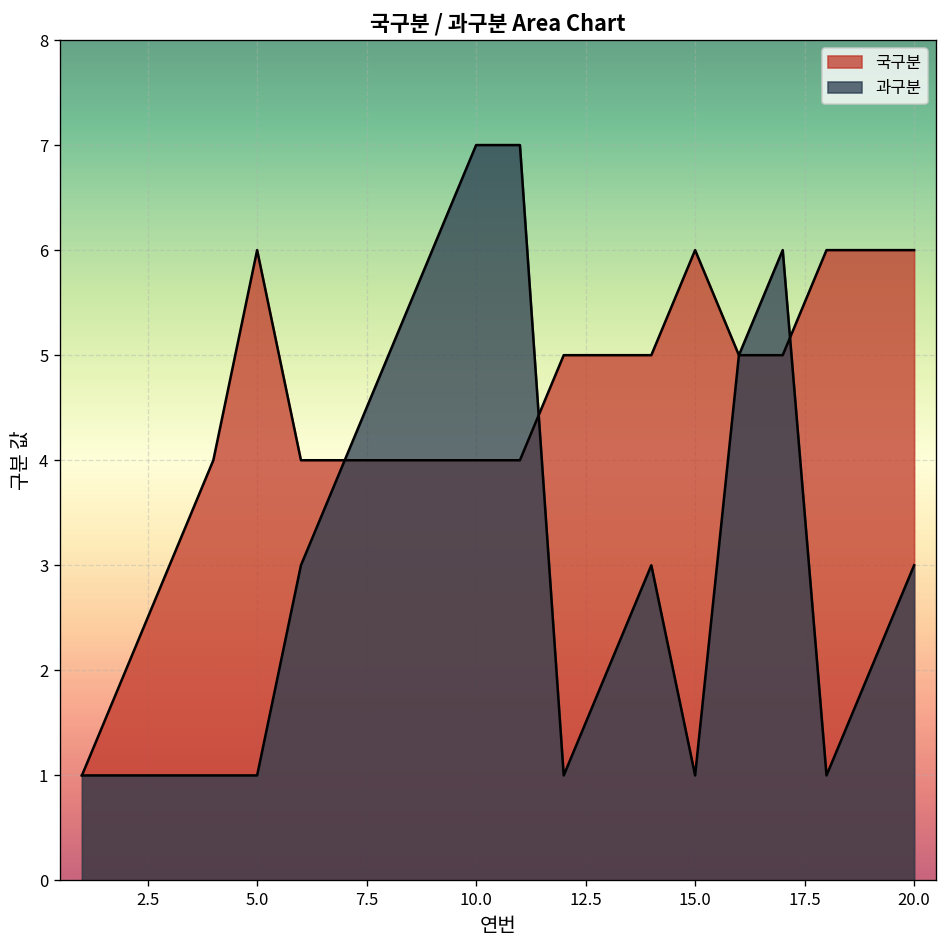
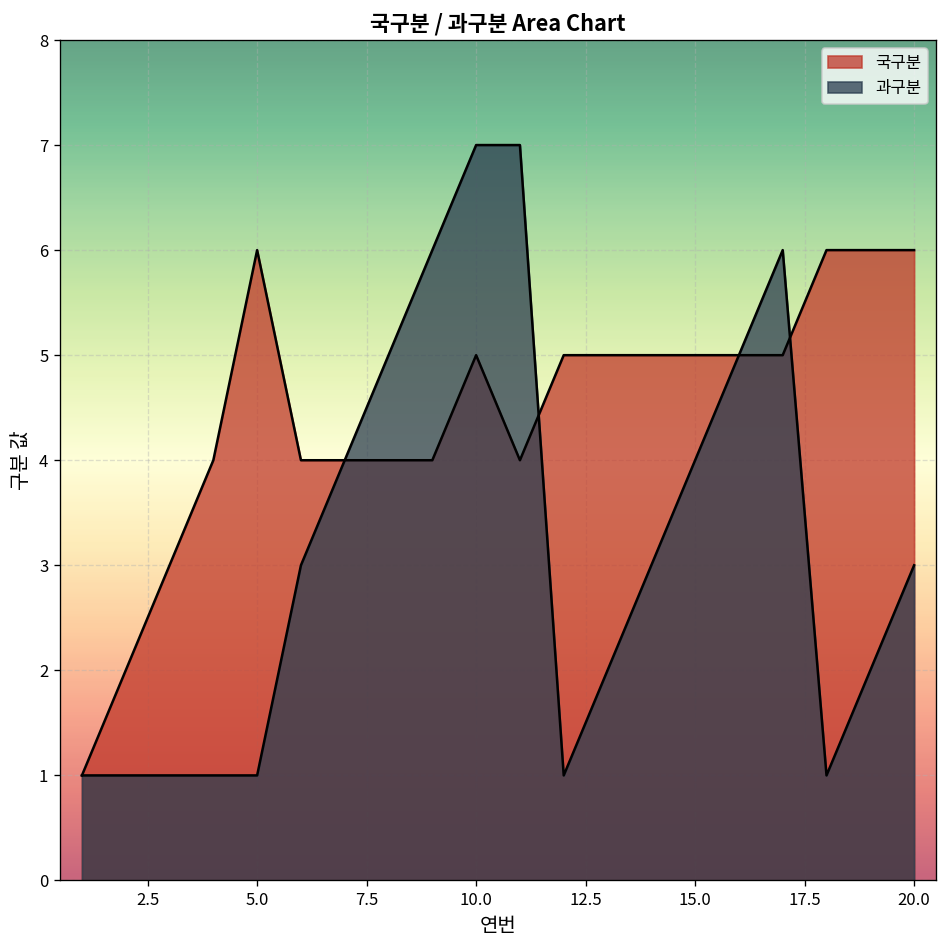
  {
    "국구분": {
      "5.0": 6,
-     "10.0": 4,
-     "15.0": 6,
+     "10.0": 5,
+     "15.0": 5,
      "20.0": 6
    },
    "과구분": {
      "5.0": 1,
      "10.0": 7,
-     "15.0": 1,
+     "15.0": 4,
      "20.0": 3
    }
  }
